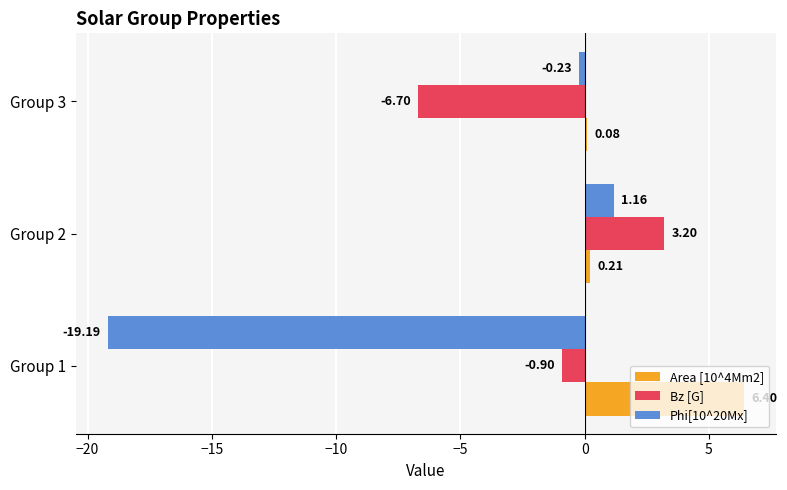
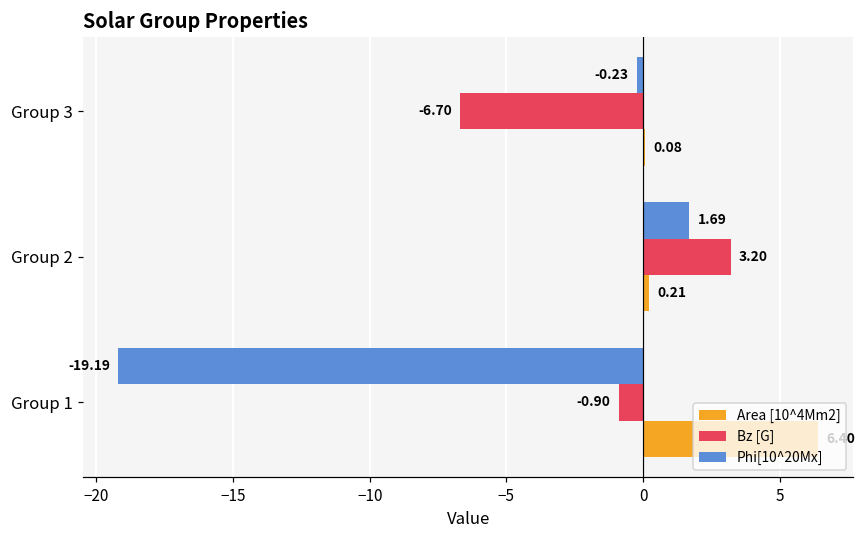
  {
    "Area [10^4Mm2]": {
      "Group 3": 0.08,
      "Group 2": 0.21
    },
    "Bz [G]": {
      "Group 3": -6.70,
      "Group 2": 3.20,
      "Group 1": -0.90
    },
    "Phi[10^20Mx]": {
      "Group 3": -0.23,
-     "Group 2": 1.16,
+     "Group 2": 1.69,
      "Group 1": -19.19
    }
  }
